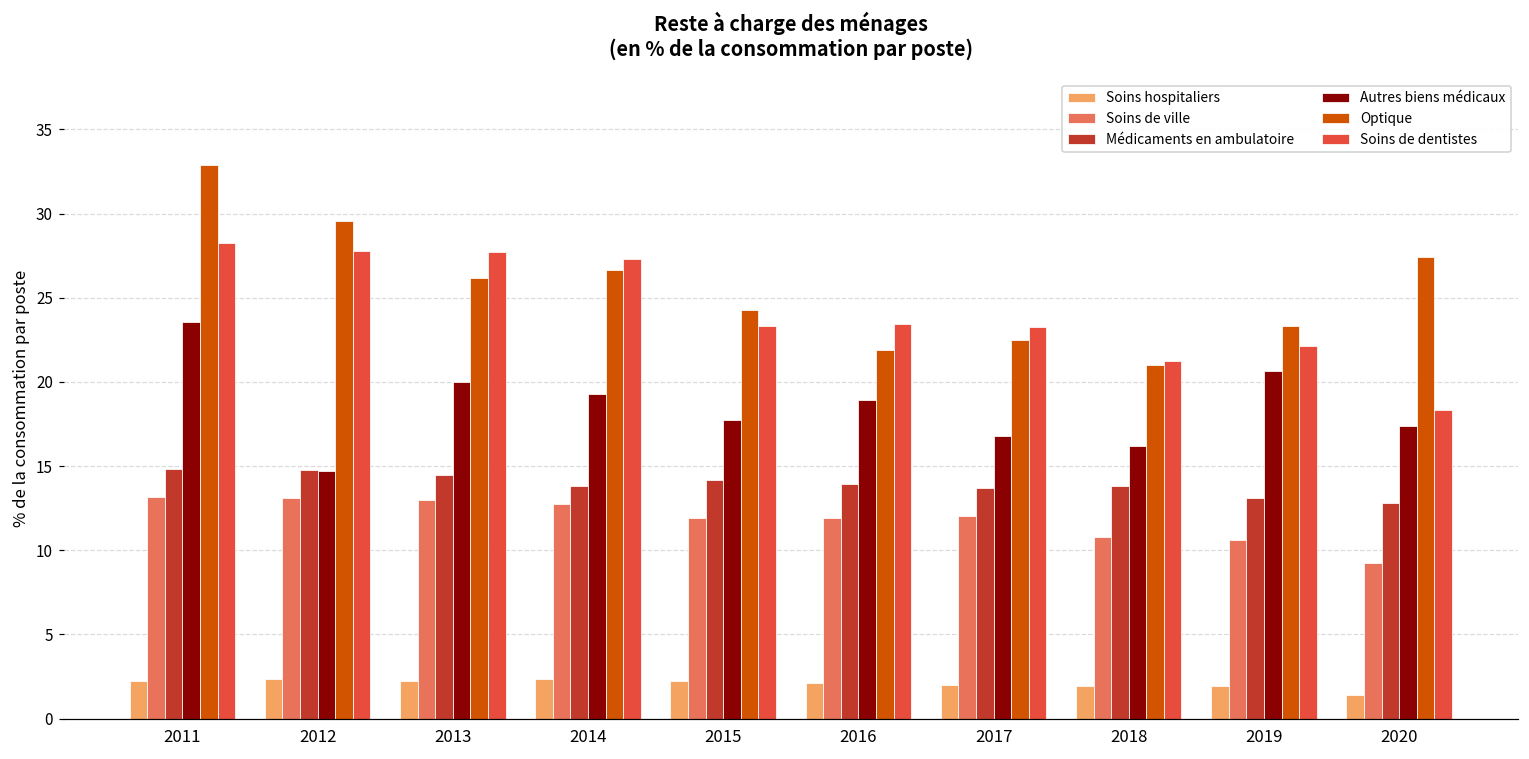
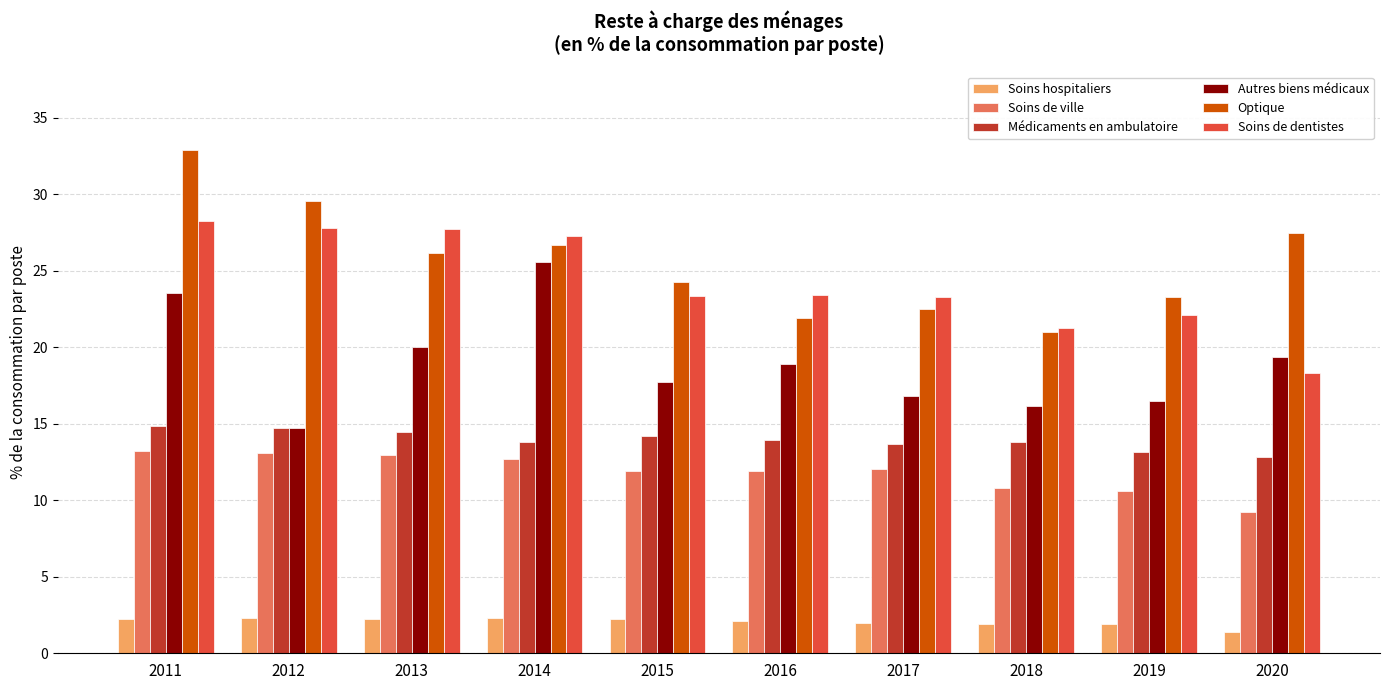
  {
    "Autres biens médicaux": {
      "2011": 23.5,
      "2012": 14.7,
      "2013": 20.0,
-     "2014": 19.3,
+     "2014": 25.6,
      "2015": 17.7,
      "2016": 18.9,
      "2017": 16.8,
      "2018": 16.2,
-     "2019": 20.7,
-     "2020": 17.4
+     "2019": 16.5,
+     "2020": 19.4
    }
  }
